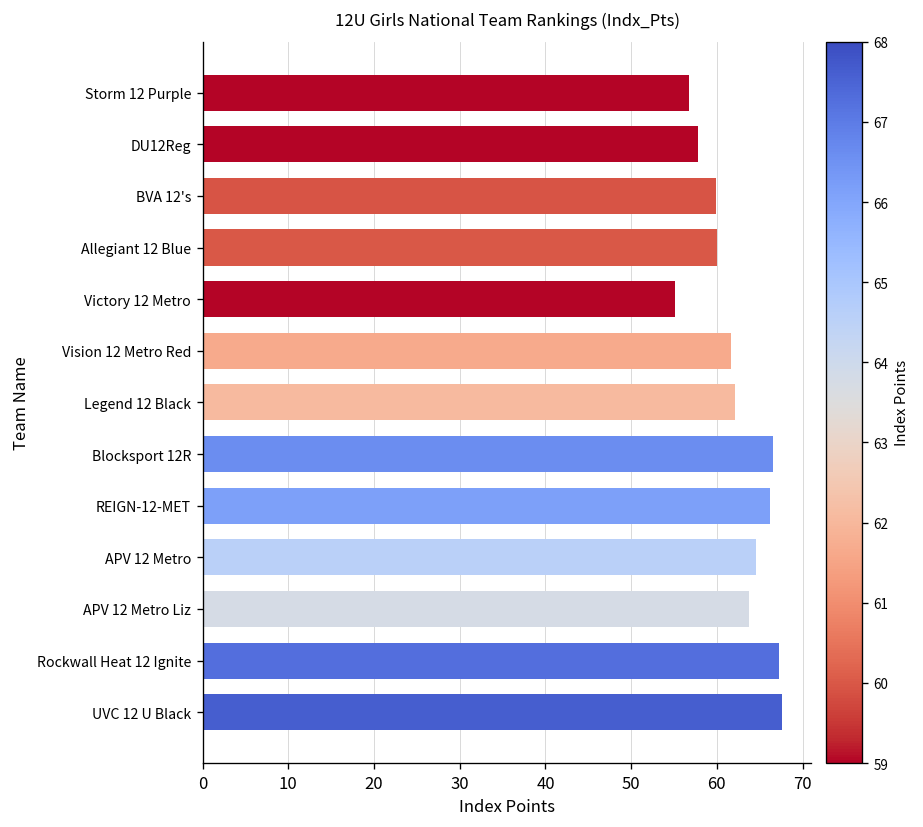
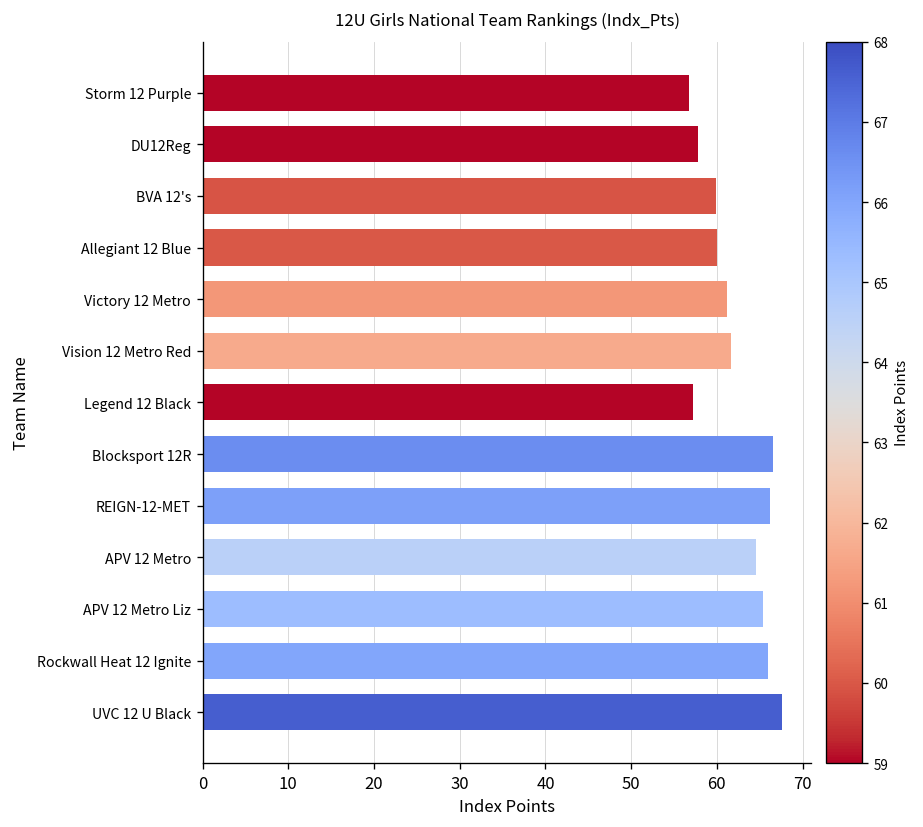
  {
    "Storm 12 Purple": 57,
    "DU12Reg": 58,
    "BVA 12's": 60,
    "Allegiant 12 Blue": 60,
-   "Victory 12 Metro": 55,
+   "Victory 12 Metro": 61,
    "Vision 12 Metro Red": 62,
-   "Legend 12 Black": 62,
+   "Legend 12 Black": 57,
    "Blocksport 12R": 67,
    "REIGN-12-MET": 66,
    "APV 12 Metro": 65,
-   "APV 12 Metro Liz": 64,
-   "Rockwall Heat 12 Ignite": 67,
+   "APV 12 Metro Liz": 65,
+   "Rockwall Heat 12 Ignite": 66,
    "UVC 12 U Black": 68
  }
